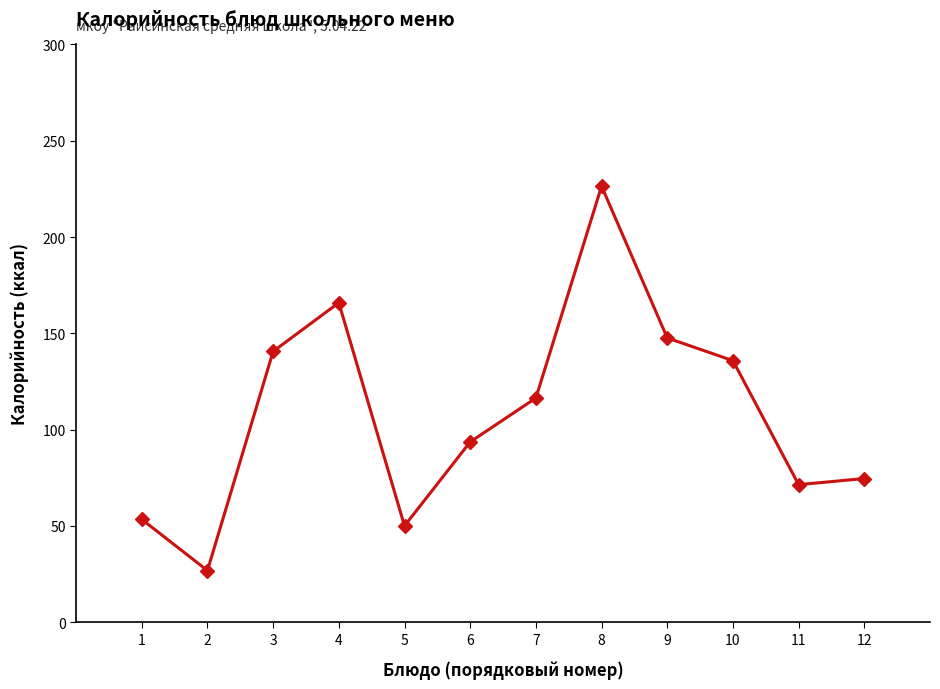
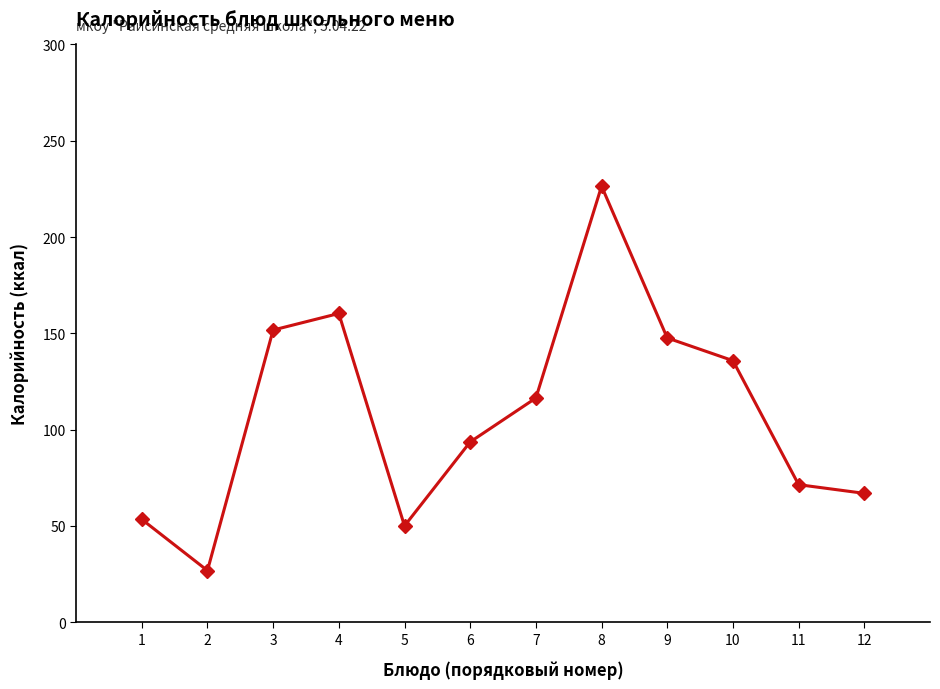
  {
    "1": 53,
    "2": 27,
-   "3": 141,
-   "4": 166,
+   "3": 152,
+   "4": 160,
    "5": 50,
    "6": 94,
    "7": 116,
    "8": 226,
    "9": 148,
    "10": 136,
    "11": 71,
-   "12": 75
+   "12": 67
  }
